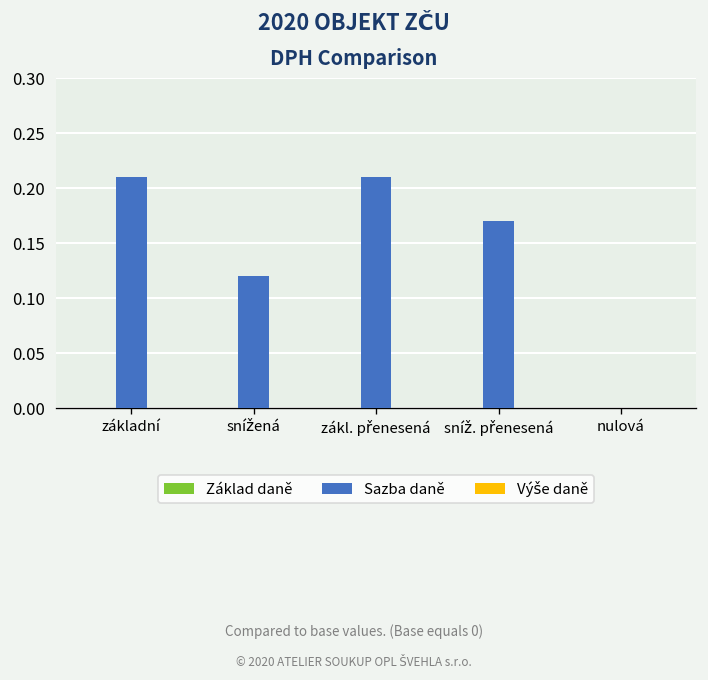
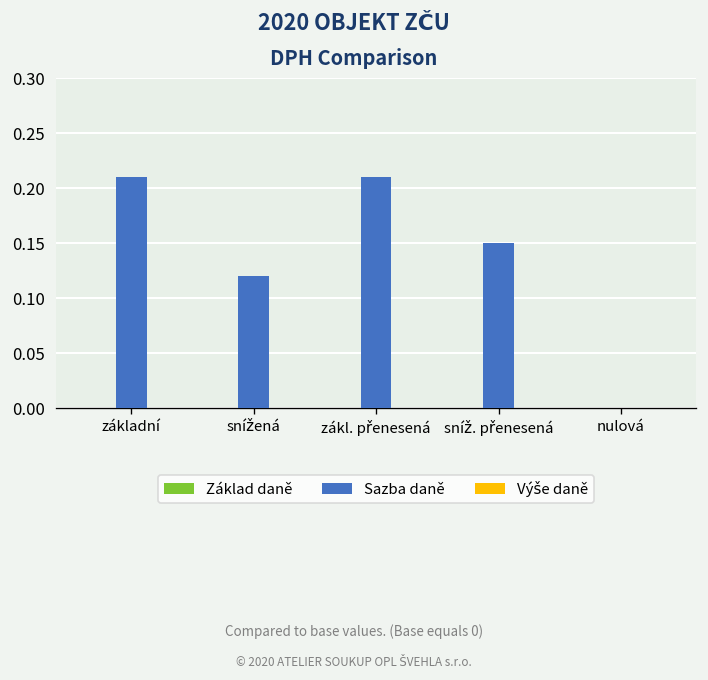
  {
    "Základ daně": {
      "základní": 0.00,
      "snížená": 0.00,
      "zákl. přenesená": 0.00,
      "sníž. přenesená": 0.00,
      "nulová": 0.00
    },
    "Sazba daně": {
      "základní": 0.21,
      "snížená": 0.12,
      "zákl. přenesená": 0.21,
-     "sníž. přenesená": 0.17,
+     "sníž. přenesená": 0.15,
      "nulová": 0.00
    },
    "Výše daně": {
      "základní": 0.00,
      "snížená": 0.00,
      "zákl. přenesená": 0.00,
      "sníž. přenesená": 0.00,
      "nulová": 0.00
    }
  }
